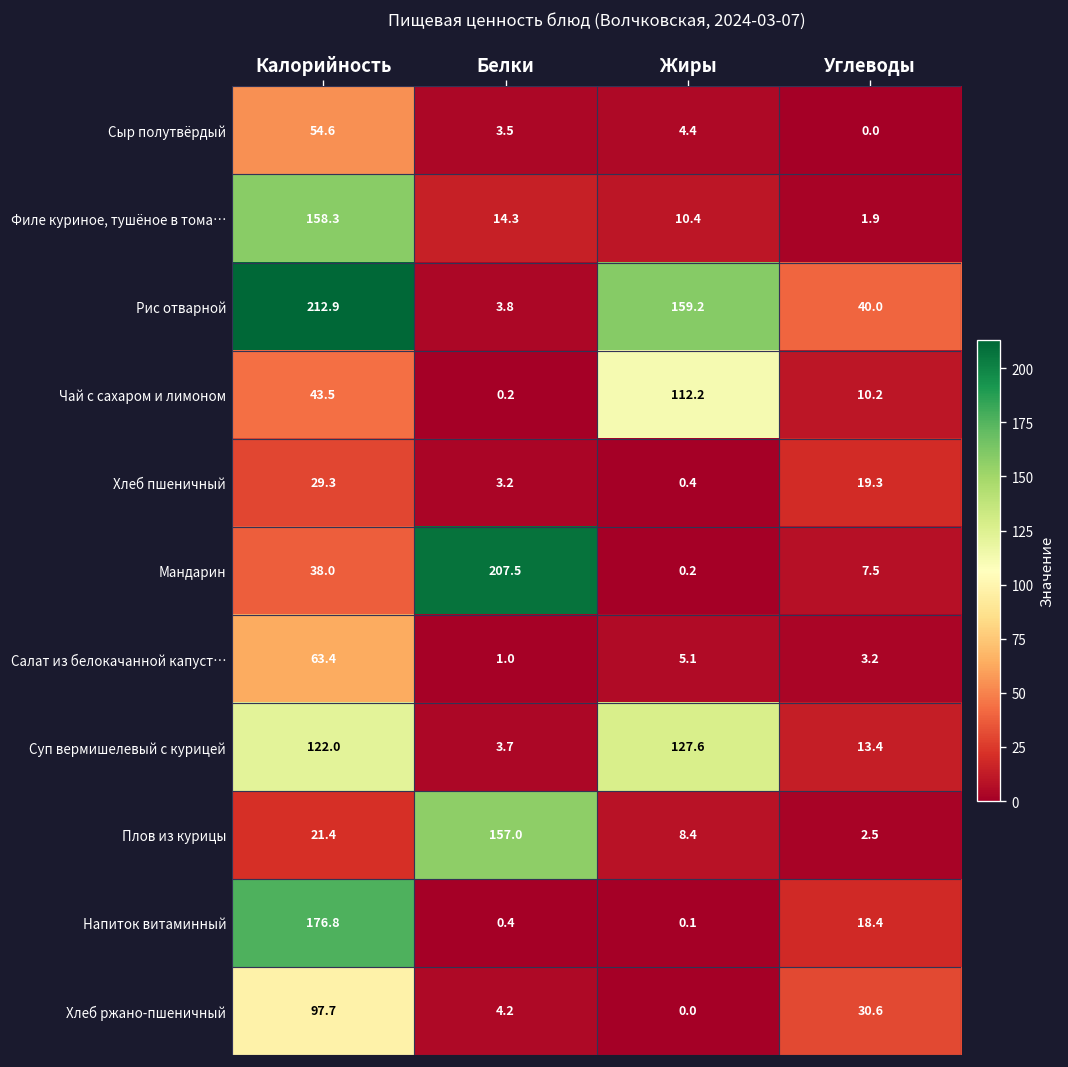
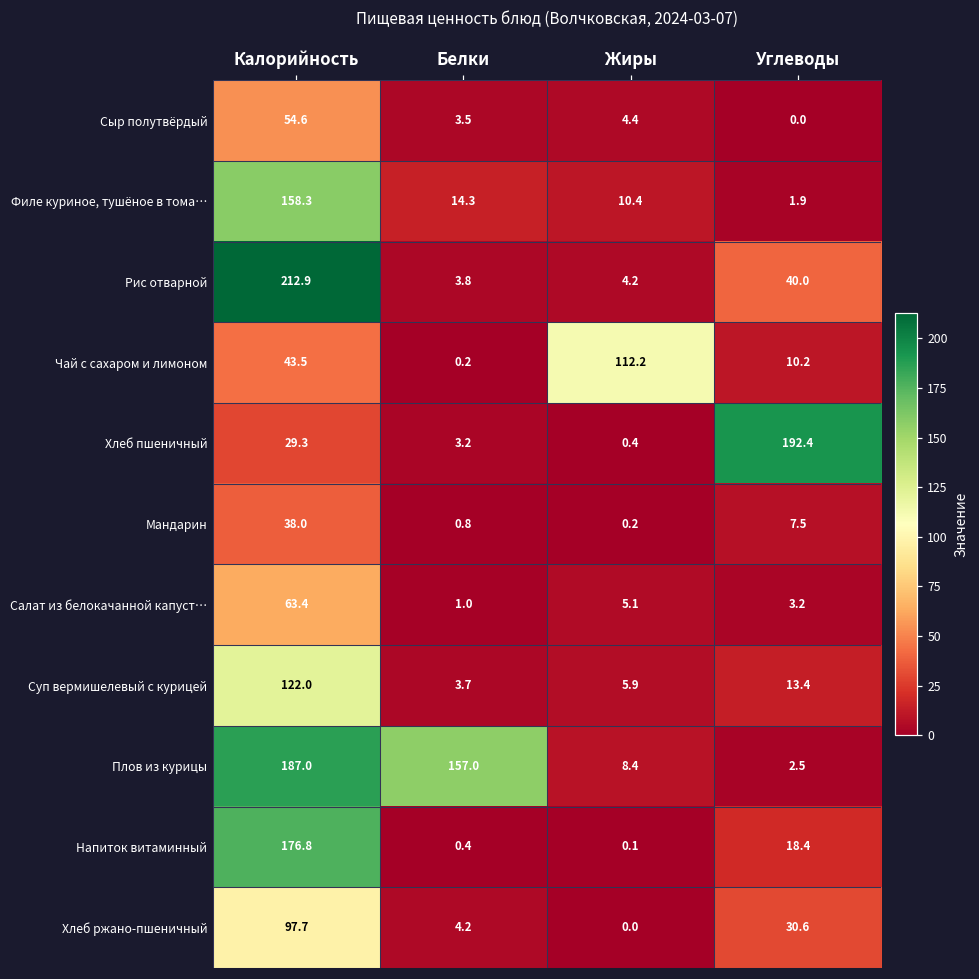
  {
    "Сыр полутвёрдый": {
      "Калорийность": 54.6,
      "Белки": 3.5,
      "Жиры": 4.4,
      "Углеводы": 0.0
    },
    "Филе куриное, тушёное в тома…": {
      "Калорийность": 158.3,
      "Белки": 14.3,
      "Жиры": 10.4,
      "Углеводы": 1.9
    },
    "Рис отварной": {
      "Калорийность": 212.9,
      "Белки": 3.8,
-     "Жиры": 159.2,
+     "Жиры": 4.2,
      "Углеводы": 40.0
    },
    "Чай с сахаром и лимоном": {
      "Калорийность": 43.5,
      "Белки": 0.2,
      "Жиры": 112.2,
      "Углеводы": 10.2
    },
    "Хлеб пшеничный": {
      "Калорийность": 29.3,
      "Белки": 3.2,
      "Жиры": 0.4,
-     "Углеводы": 19.3
+     "Углеводы": 192.4
    },
    "Мандарин": {
      "Калорийность": 38.0,
-     "Белки": 207.5,
+     "Белки": 0.8,
      "Жиры": 0.2,
      "Углеводы": 7.5
    },
    "Салат из белокачанной капуст…": {
      "Калорийность": 63.4,
      "Белки": 1.0,
      "Жиры": 5.1,
      "Углеводы": 3.2
    },
    "Суп вермишелевый с курицей": {
      "Калорийность": 122.0,
      "Белки": 3.7,
-     "Жиры": 127.6,
+     "Жиры": 5.9,
      "Углеводы": 13.4
    },
    "Плов из курицы": {
-     "Калорийность": 21.4,
+     "Калорийность": 187.0,
      "Белки": 157.0,
      "Жиры": 8.4,
      "Углеводы": 2.5
    },
    "Напиток витаминный": {
      "Калорийность": 176.8,
      "Белки": 0.4,
      "Жиры": 0.1,
      "Углеводы": 18.4
    },
    "Хлеб ржано-пшеничный": {
      "Калорийность": 97.7,
      "Белки": 4.2,
      "Жиры": 0.0,
      "Углеводы": 30.6
    }
  }
